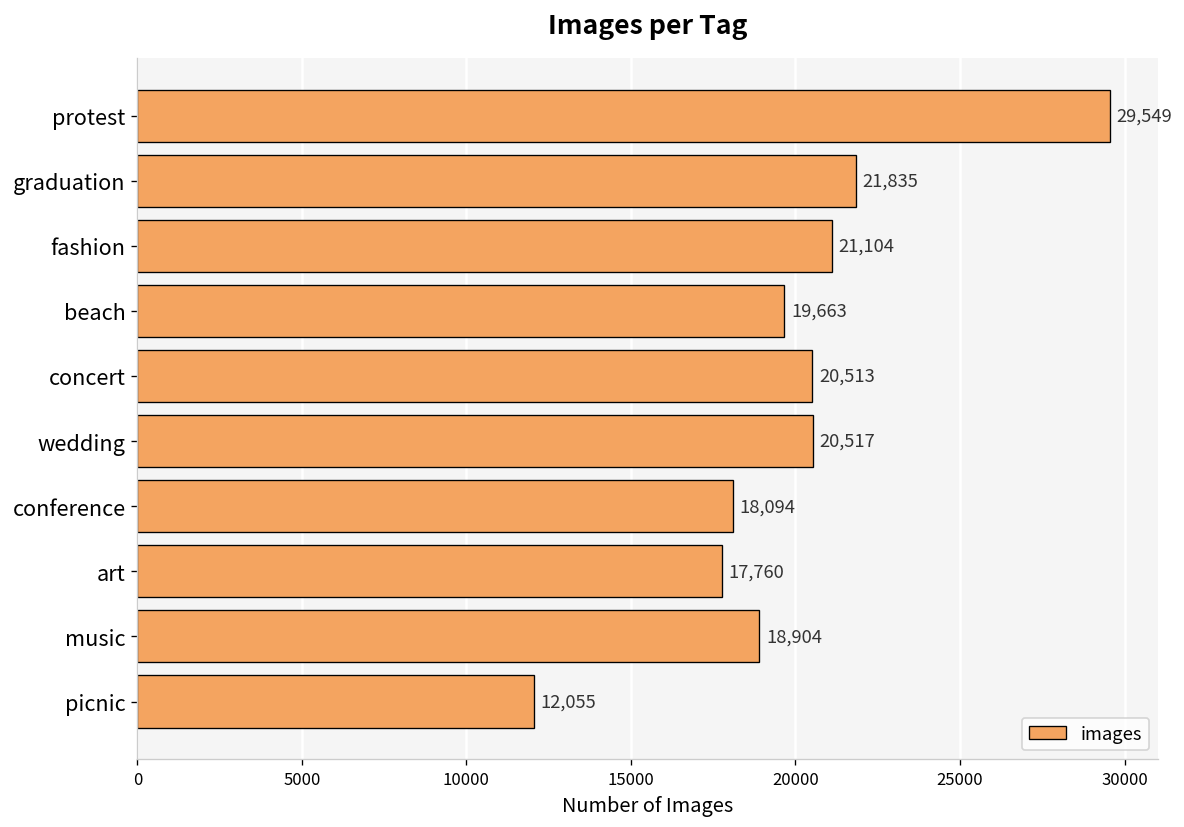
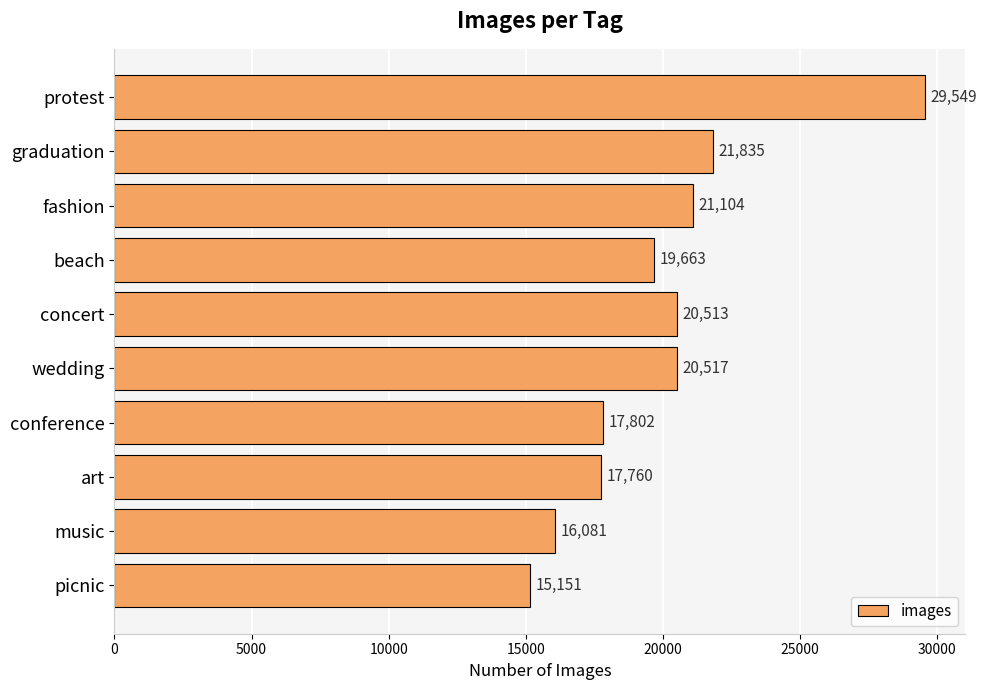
  {
    "protest": "29,549",
    "graduation": "21,835",
    "fashion": "21,104",
    "beach": "19,663",
    "concert": "20,513",
    "wedding": "20,517",
-   "conference": "18,094",
+   "conference": "17,802",
    "art": "17,760",
-   "music": "18,904",
-   "picnic": "12,055"
+   "music": "16,081",
+   "picnic": "15,151"
  }
